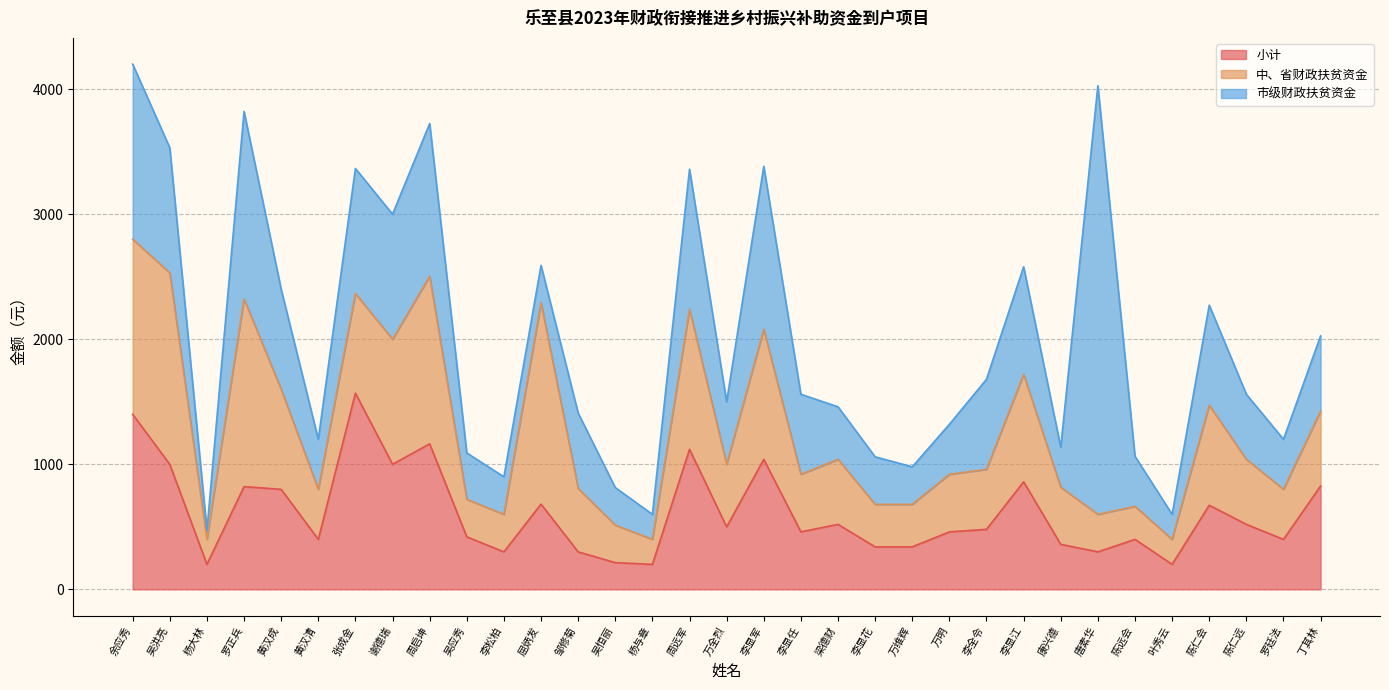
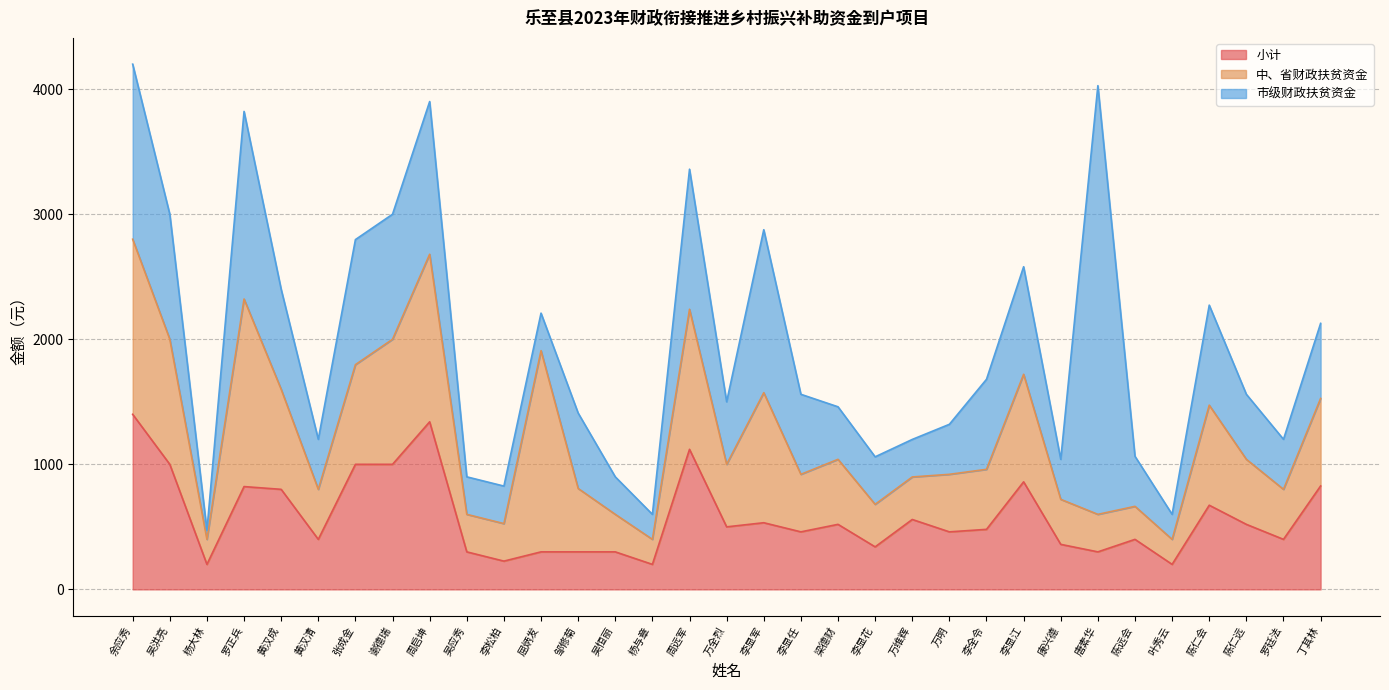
  {
    "小计": {
      "余应秀": 1400,
      "吴洪亮": 1000,
      "杨大林": 200,
      "罗正兵": 820,
      "黄汉成": 800,
      "黄汉清": 400,
-     "张成金": 1570,
+     "张成金": 1000,
      "谢德瑞": 1000,
-     "周启坤": 1160,
-     "吴应秀": 420,
-     "李松柏": 300,
-     "屈炳发": 680,
+     "周启坤": 1340,
+     "吴应秀": 300,
+     "李松柏": 230,
+     "屈炳发": 300,
      "邹修菊": 300,
-     "吴恒丽": 210,
+     "吴恒丽": 300,
      "杨与章": 200,
      "周远军": 1120,
      "万全烈": 500,
-     "李显军": 1040,
+     "李显军": 530,
      "李显任": 460,
      "梁德财": 520,
      "李显花": 340,
-     "万维辉": 340,
+     "万维辉": 560,
      "万明": 460,
      "李全令": 480,
      "李显江": 860,
      "康兴德": 360,
      "唐素华": 300,
      "陈远会": 400,
      "叶秀云": 200,
      "陈仁会": 670,
      "陈仁远": 520,
      "罗廷法": 400,
      "丁其林": 830
    },
    "中、省财政扶贫资金": {
      "余应秀": 1400,
-     "吴洪亮": 1530,
+     "吴洪亮": 1000,
      "杨大林": 200,
      "罗正兵": 1500,
      "黄汉成": 800,
      "黄汉清": 400,
      "张成金": 800,
      "谢德瑞": 1000,
      "周启坤": 1340,
      "吴应秀": 300,
      "李松柏": 300,
      "屈炳发": 1610,
      "邹修菊": 510,
      "吴恒丽": 300,
      "杨与章": 200,
      "周远军": 1120,
      "万全烈": 500,
      "李显军": 1040,
      "李显任": 460,
      "梁德财": 520,
      "李显花": 340,
      "万维辉": 340,
      "万明": 460,
      "李全令": 480,
      "李显江": 860,
-     "康兴德": 460,
+     "康兴德": 360,
      "唐素华": 300,
      "陈远会": 260,
      "叶秀云": 200,
      "陈仁会": 800,
      "陈仁远": 520,
      "罗廷法": 400,
-     "丁其林": 600
+     "丁其林": 700
    },
    "市级财政扶贫资金": {
      "余应秀": 1400,
      "吴洪亮": 1000,
      "杨大林": 70,
      "罗正兵": 1500,
      "黄汉成": 800,
      "黄汉清": 400,
      "张成金": 1000,
      "谢德瑞": 1000,
      "周启坤": 1220,
-     "吴应秀": 370,
+     "吴应秀": 300,
      "李松柏": 300,
      "屈炳发": 300,
      "邹修菊": 600,
      "吴恒丽": 300,
      "杨与章": 200,
      "周远军": 1120,
      "万全烈": 500,
      "李显军": 1300,
      "李显任": 640,
      "梁德财": 420,
      "李显花": 380,
      "万维辉": 300,
      "万明": 400,
      "李全令": 720,
      "李显江": 860,
      "康兴德": 320,
      "唐素华": 3430,
      "陈远会": 400,
      "叶秀云": 200,
      "陈仁会": 800,
      "陈仁远": 520,
      "罗廷法": 400,
      "丁其林": 600
    }
  }
